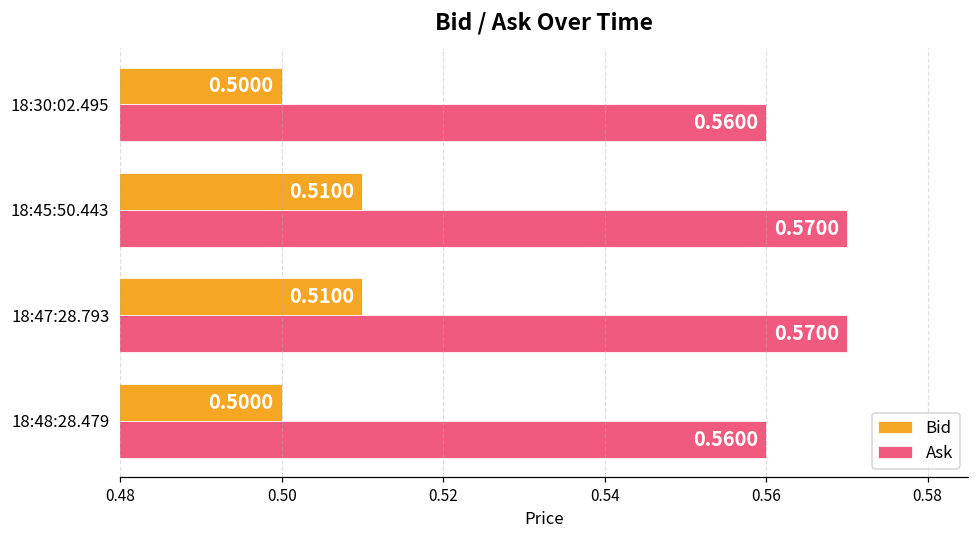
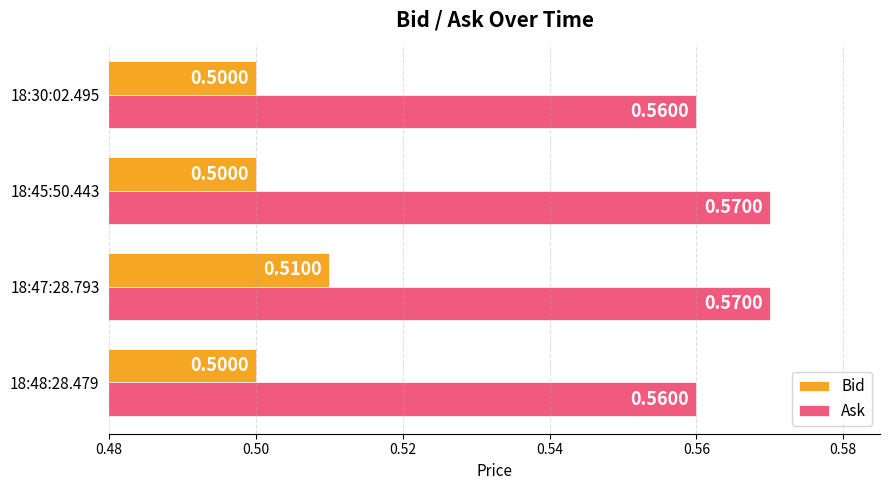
  {
    "Bid": {
      "18:30:02.495": 0.5000,
-     "18:45:50.443": 0.5100,
+     "18:45:50.443": 0.5000,
      "18:47:28.793": 0.5100,
      "18:48:28.479": 0.5000
    },
    "Ask": {
      "18:30:02.495": 0.5600,
      "18:45:50.443": 0.5700,
      "18:47:28.793": 0.5700,
      "18:48:28.479": 0.5600
    }
  }
